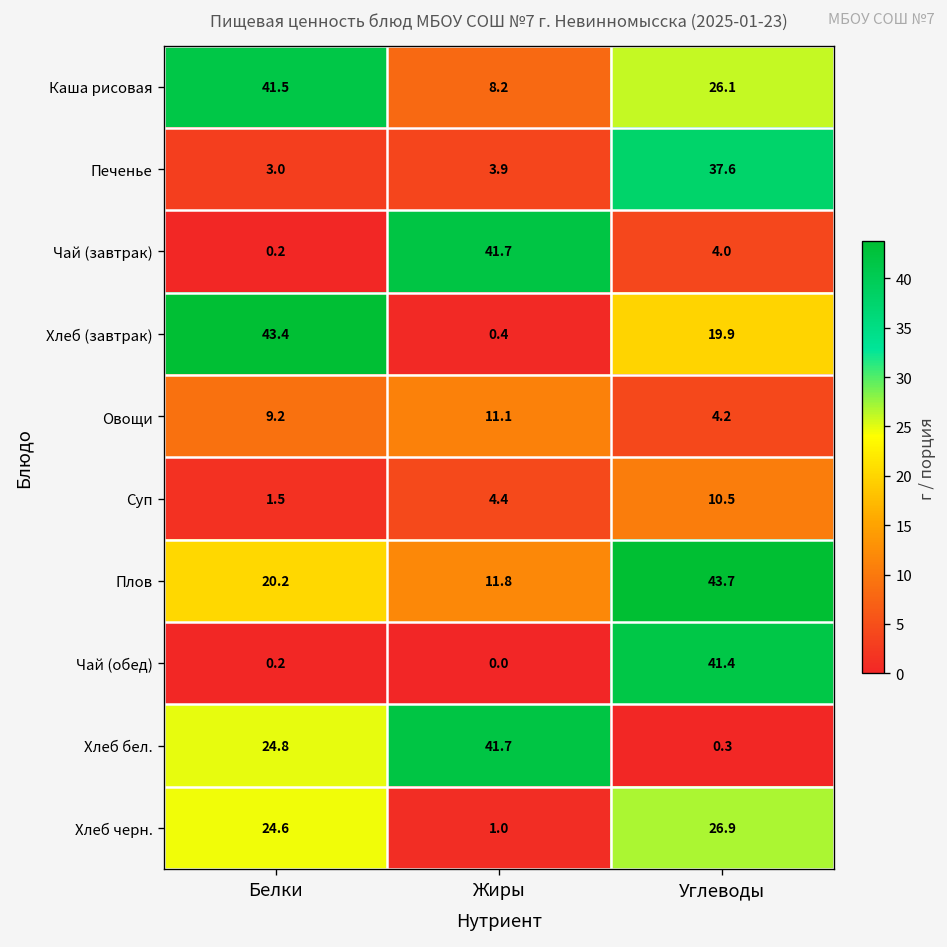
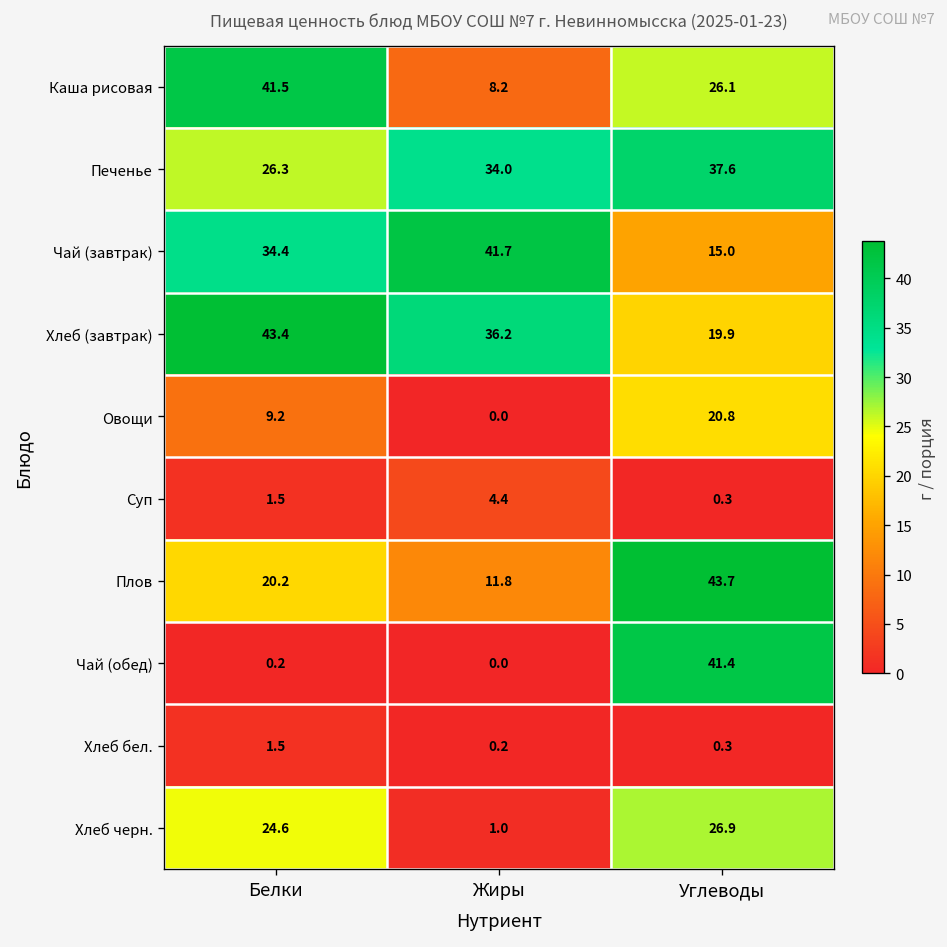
  {
    "Каша рисовая": {
      "Белки": 41.5,
      "Жиры": 8.2,
      "Углеводы": 26.1
    },
    "Печенье": {
-     "Белки": 3.0,
-     "Жиры": 3.9,
+     "Белки": 26.3,
+     "Жиры": 34.0,
      "Углеводы": 37.6
    },
    "Чай (завтрак)": {
-     "Белки": 0.2,
+     "Белки": 34.4,
      "Жиры": 41.7,
-     "Углеводы": 4.0
+     "Углеводы": 15.0
    },
    "Хлеб (завтрак)": {
      "Белки": 43.4,
-     "Жиры": 0.4,
+     "Жиры": 36.2,
      "Углеводы": 19.9
    },
    "Овощи": {
      "Белки": 9.2,
-     "Жиры": 11.1,
-     "Углеводы": 4.2
+     "Жиры": 0.0,
+     "Углеводы": 20.8
    },
    "Суп": {
      "Белки": 1.5,
      "Жиры": 4.4,
-     "Углеводы": 10.5
+     "Углеводы": 0.3
    },
    "Плов": {
      "Белки": 20.2,
      "Жиры": 11.8,
      "Углеводы": 43.7
    },
    "Чай (обед)": {
      "Белки": 0.2,
      "Жиры": 0.0,
      "Углеводы": 41.4
    },
    "Хлеб бел.": {
-     "Белки": 24.8,
-     "Жиры": 41.7,
+     "Белки": 1.5,
+     "Жиры": 0.2,
      "Углеводы": 0.3
    },
    "Хлеб черн.": {
      "Белки": 24.6,
      "Жиры": 1.0,
      "Углеводы": 26.9
    }
  }
